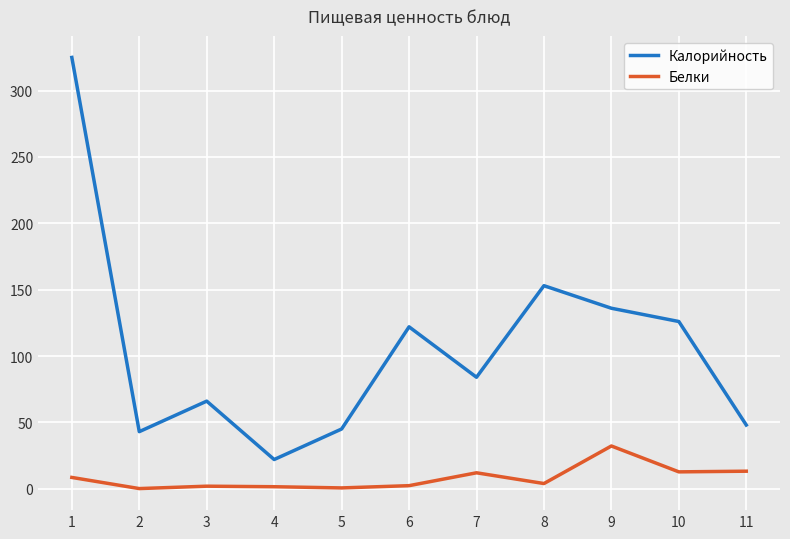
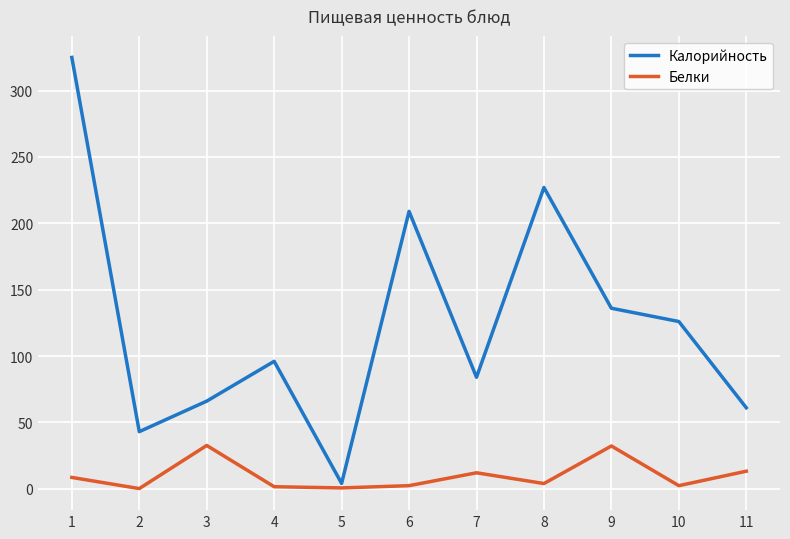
  {
    "Калорийность": {
      "1": 325,
      "2": 43,
      "3": 66,
-     "4": 22,
-     "5": 45,
-     "6": 122,
+     "4": 96,
+     "5": 4,
+     "6": 209,
      "7": 84,
-     "8": 153,
+     "8": 227,
      "9": 136,
      "10": 126,
-     "11": 48
+     "11": 61
    },
    "Белки": {
      "1": 9,
      "2": 0,
-     "3": 2,
+     "3": 33,
      "4": 2,
      "5": 1,
      "6": 2,
      "7": 12,
      "8": 4,
      "9": 32,
-     "10": 13,
+     "10": 2,
      "11": 13
    }
  }
